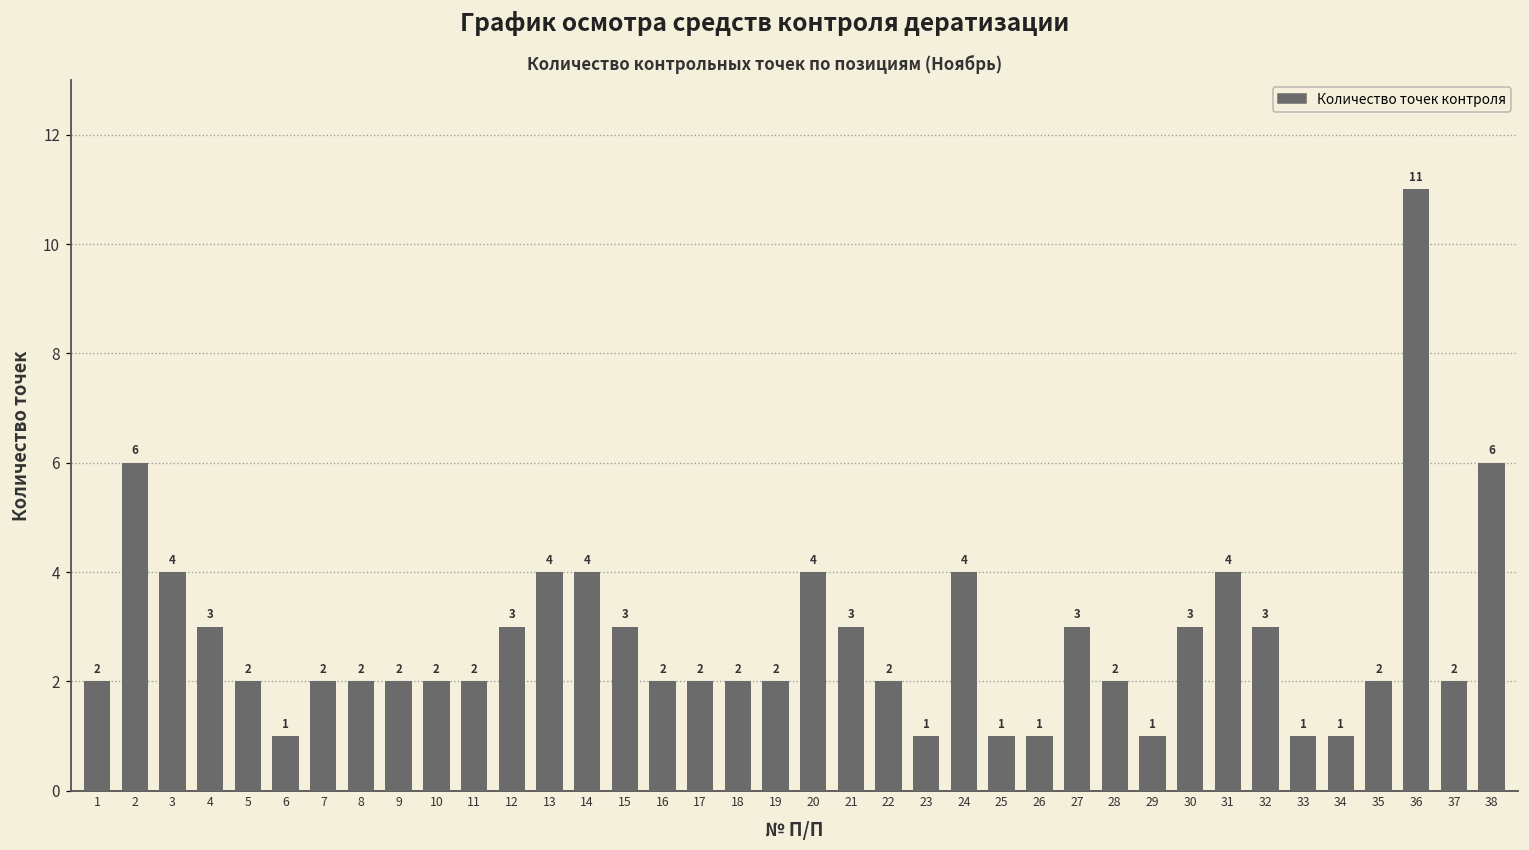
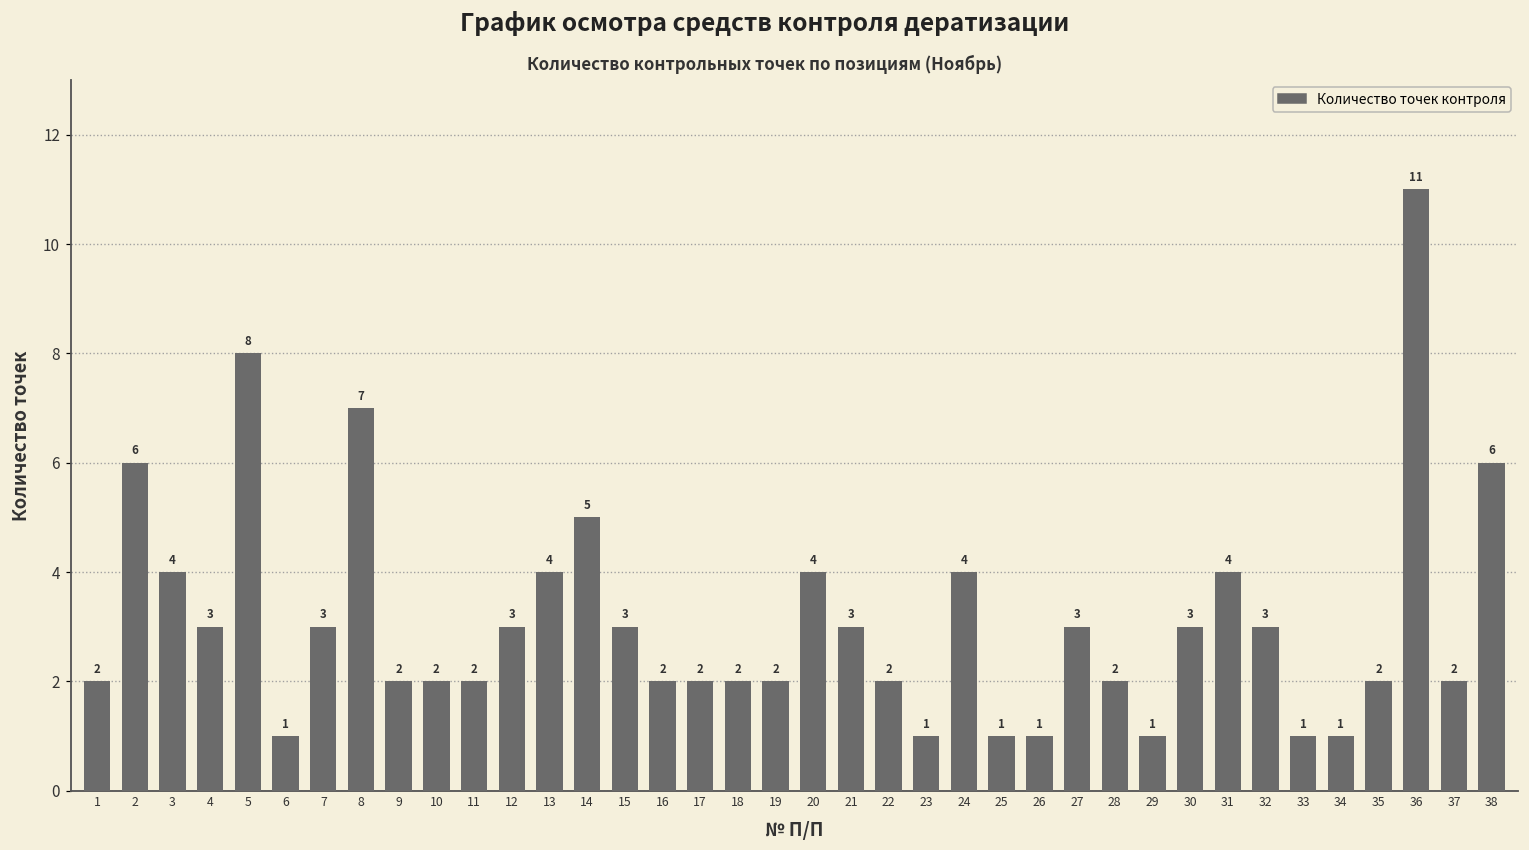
  {
    "1": 2,
    "2": 6,
    "3": 4,
    "4": 3,
-   "5": 2,
+   "5": 8,
    "6": 1,
-   "7": 2,
-   "8": 2,
+   "7": 3,
+   "8": 7,
    "9": 2,
    "10": 2,
    "11": 2,
    "12": 3,
    "13": 4,
-   "14": 4,
+   "14": 5,
    "15": 3,
    "16": 2,
    "17": 2,
    "18": 2,
    "19": 2,
    "20": 4,
    "21": 3,
    "22": 2,
    "23": 1,
    "24": 4,
    "25": 1,
    "26": 1,
    "27": 3,
    "28": 2,
    "29": 1,
    "30": 3,
    "31": 4,
    "32": 3,
    "33": 1,
    "34": 1,
    "35": 2,
    "36": 11,
    "37": 2,
    "38": 6
  }
